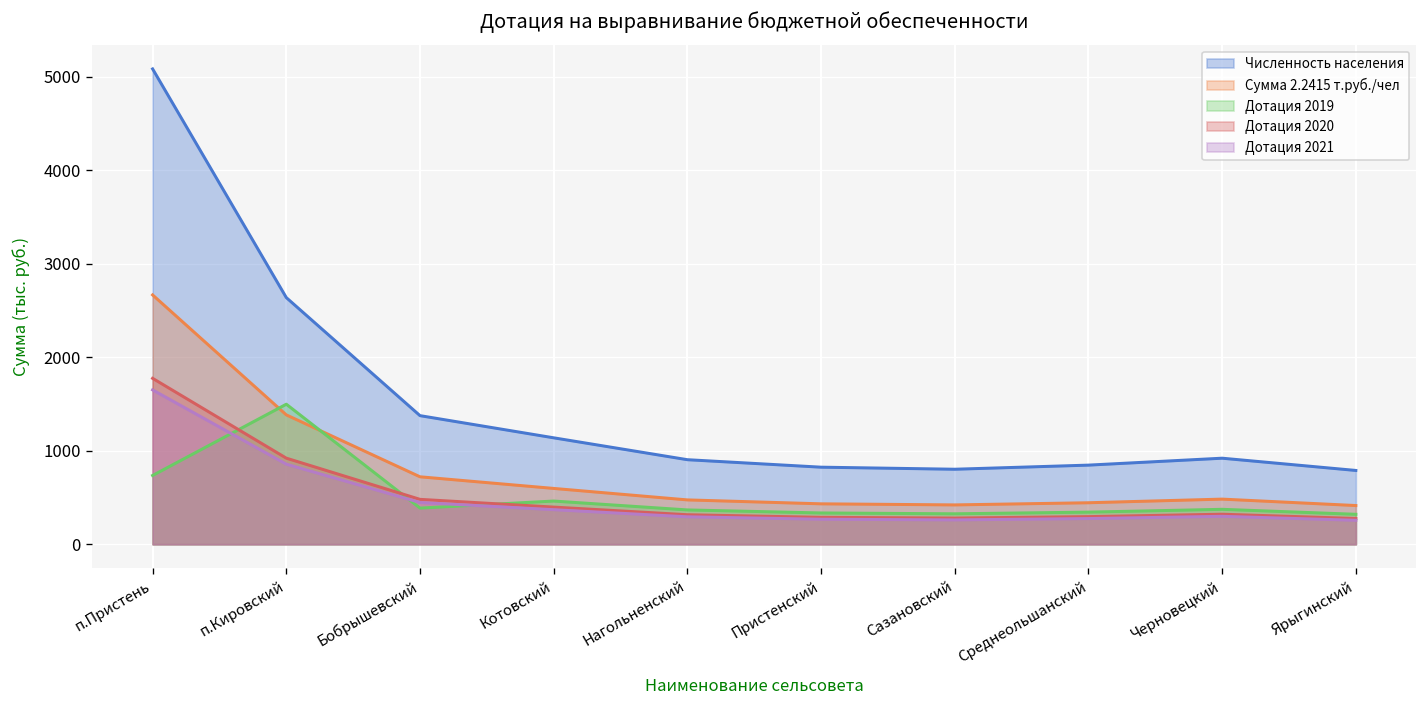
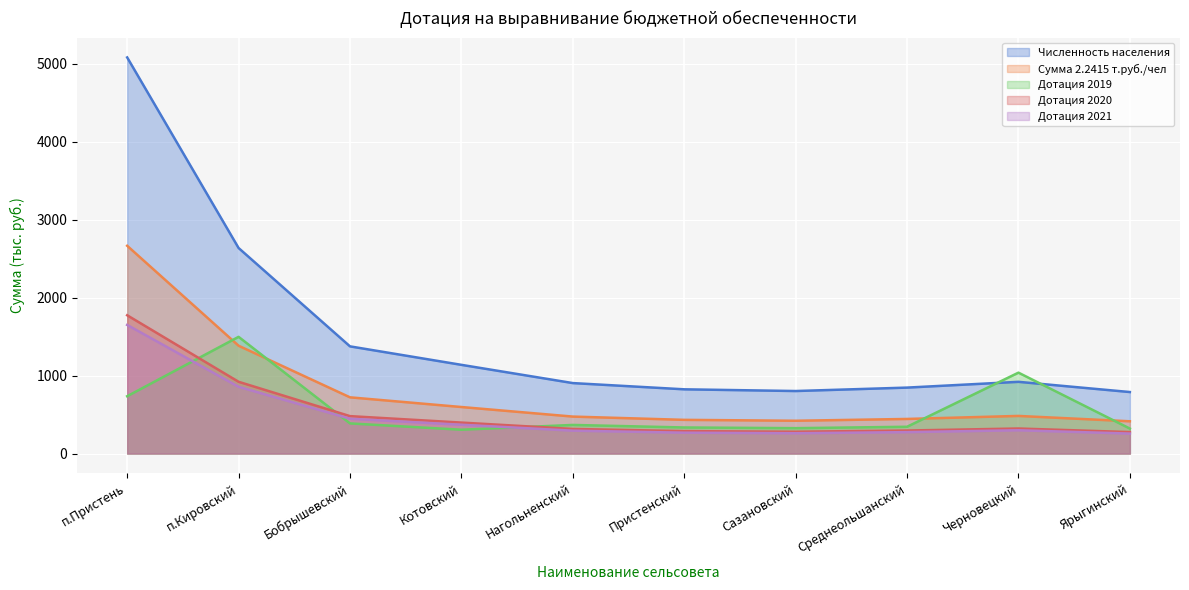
  {
    "Дотация 2019": {
      "п.Пристень": 700,
      "п.Кировский": 1500,
      "Бобрышевский": 400,
-     "Котовский": 500,
+     "Котовский": 300,
      "Нагольненский": 400,
      "Пристенский": 300,
      "Сазановский": 300,
      "Среднеольшанский": 300,
-     "Черновецкий": 400,
+     "Черновецкий": 1000,
      "Ярыгинский": 300
    }
  }
